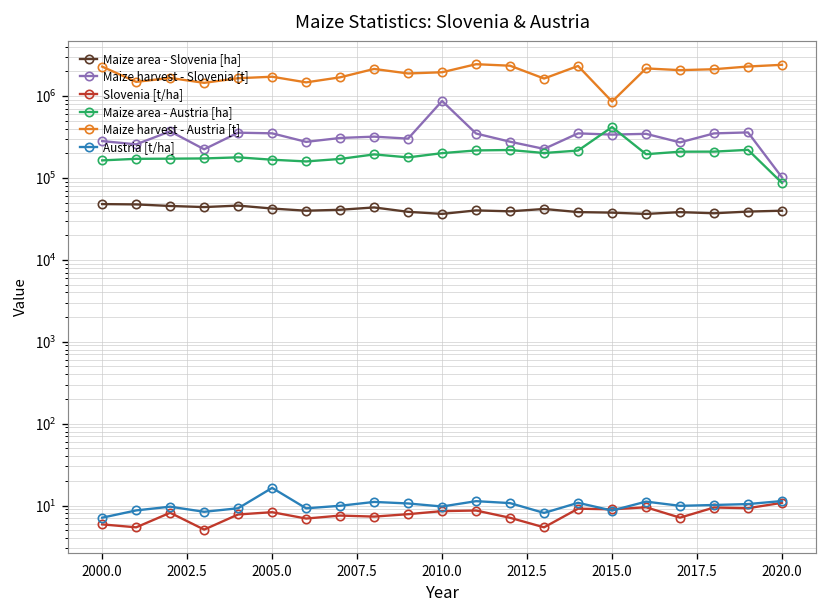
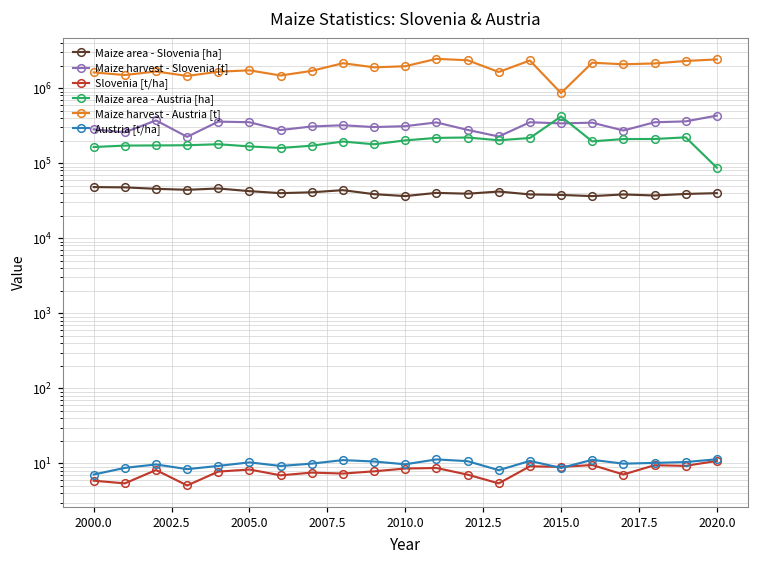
  {
    "Maize area - Slovenia [ha]": {
      "2000.0": 50000,
      "2005.0": 40000,
      "2010.0": 40000,
      "2015.0": 40000,
      "2020.0": 40000
    },
    "Maize harvest - Slovenia [t]": {
      "2000.0": 280000,
      "2005.0": 400000,
-     "2010.0": 900000,
+     "2010.0": 300000,
      "2015.0": 300000,
-     "2020.0": 100000
+     "2020.0": 400000
    },
    "Slovenia [t/ha]": {
      "2000.0": 6,
      "2005.0": 8,
      "2010.0": 9
    },
    "Maize area - Austria [ha]": {
      "2000.0": 160000,
      "2005.0": 170000,
      "2010.0": 200000,
      "2015.0": 400000,
      "2020.0": 90000
    },
    "Maize harvest - Austria [t]": {
-     "2000.0": 2300000,
+     "2000.0": 1600000,
      "2005.0": 1700000,
      "2010.0": 2000000,
      "2015.0": 900000,
      "2020.0": 2400000
    },
    "Austria [t/ha]": {
      "2000.0": 7,
-     "2005.0": 16,
+     "2005.0": 10,
      "2010.0": 10
    }
  }
